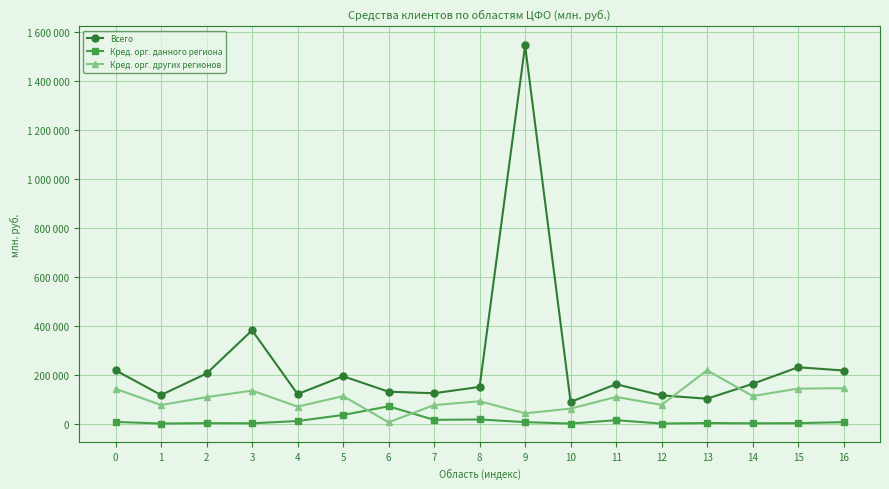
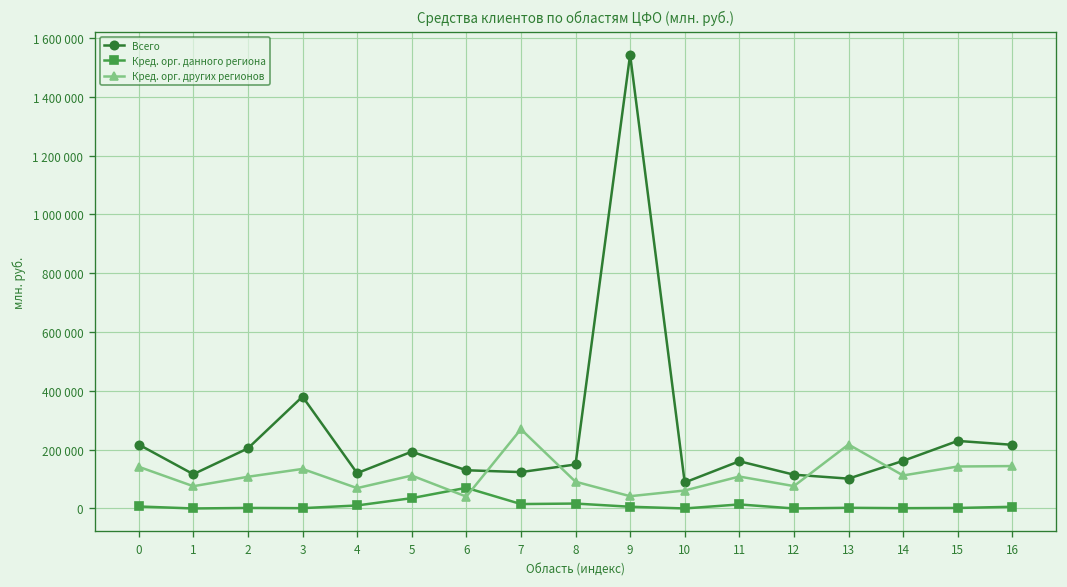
  {
    "Кред. орг. других регионов": {
      "0": 140000,
      "1": 80000,
      "2": 110000,
      "3": 130000,
      "4": 70000,
      "5": 110000,
-     "6": 10000,
-     "7": 80000,
+     "6": 40000,
+     "7": 270000,
      "8": 90000,
      "9": 40000,
      "10": 60000,
      "11": 110000,
      "12": 80000,
      "13": 220000,
      "14": 110000,
      "15": 140000,
      "16": 140000
    }
  }
